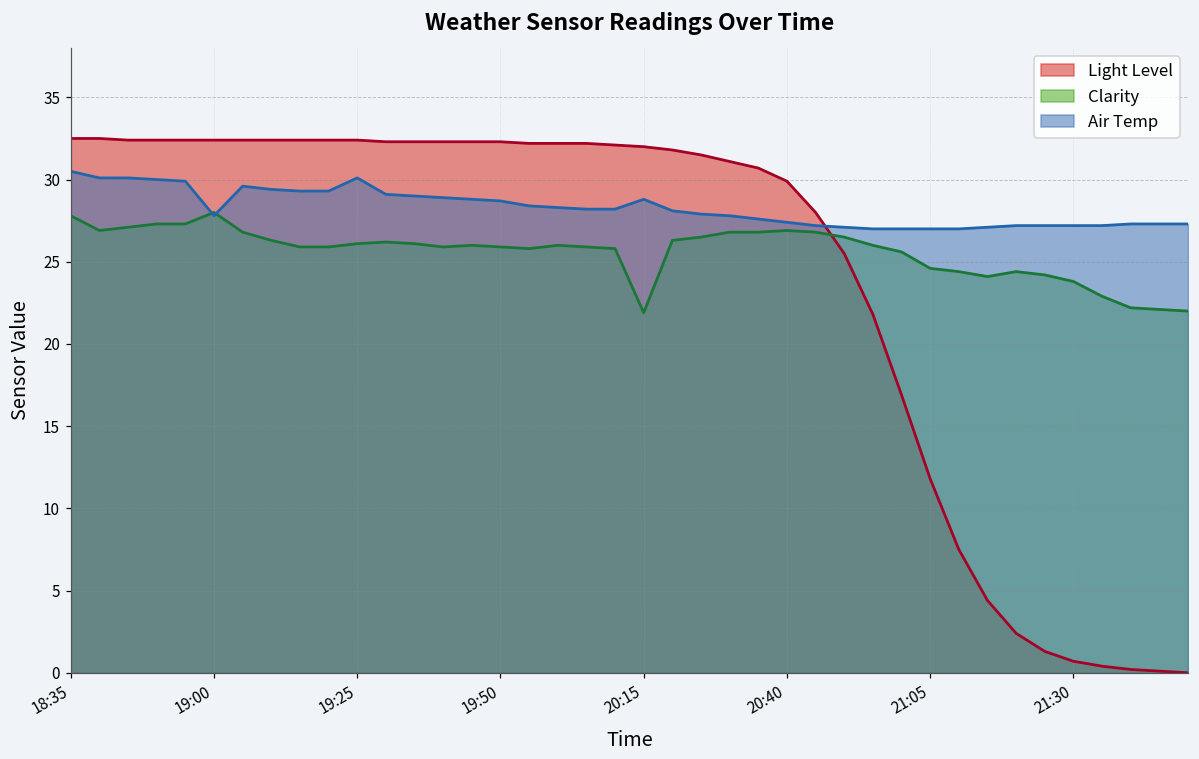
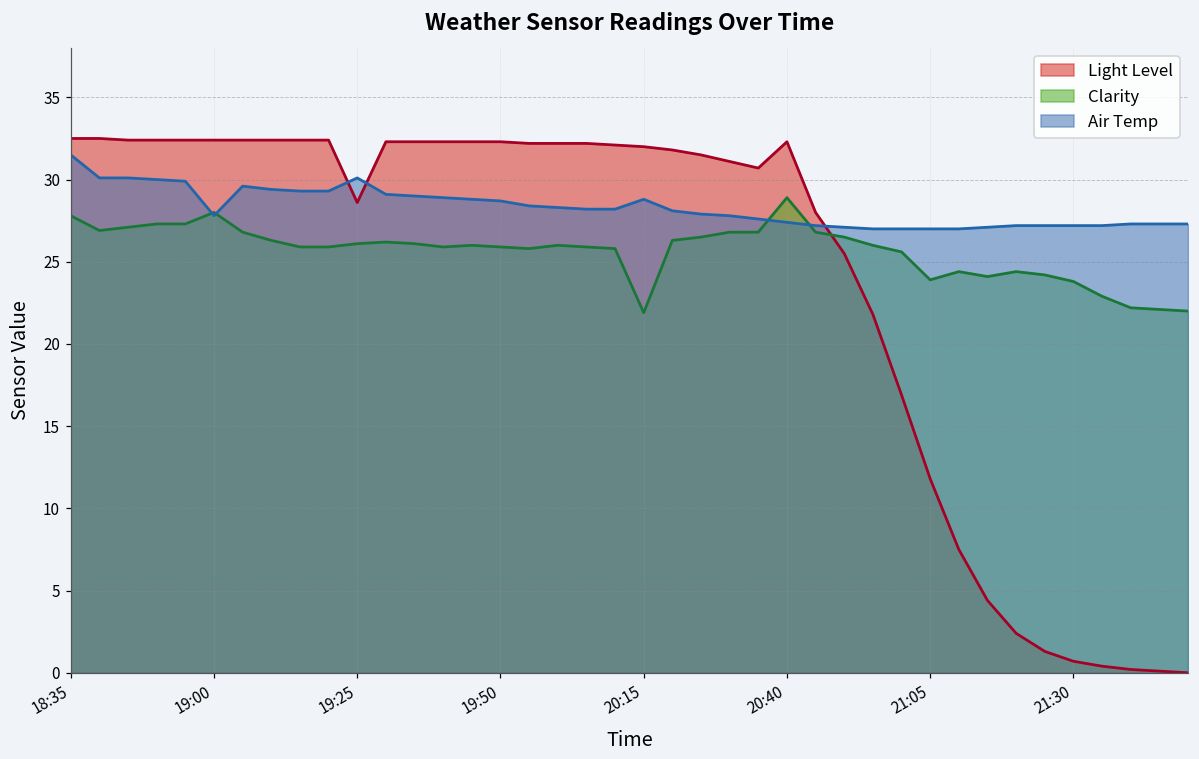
  {
    "Light Level": {
      "18:35": 32.5,
      "19:00": 32.4,
-     "19:25": 32.4,
+     "19:25": 28.6,
      "19:50": 32.3,
      "20:15": 32.0,
-     "20:40": 29.9,
+     "20:40": 32.3,
      "21:05": 11.8,
      "21:30": 0.7
    },
    "Clarity": {
      "18:35": 27.8,
      "19:00": 28.0,
      "19:25": 26.1,
      "19:50": 25.9,
      "20:15": 21.9,
-     "20:40": 26.9,
-     "21:05": 24.6,
+     "20:40": 28.9,
+     "21:05": 23.9,
      "21:30": 23.8
    },
    "Air Temp": {
-     "18:35": 30.5,
+     "18:35": 31.5,
      "19:00": 27.8,
      "19:25": 30.1,
      "19:50": 28.7,
      "20:15": 28.8,
      "20:40": 27.4,
      "21:05": 27.0,
      "21:30": 27.2
    }
  }
